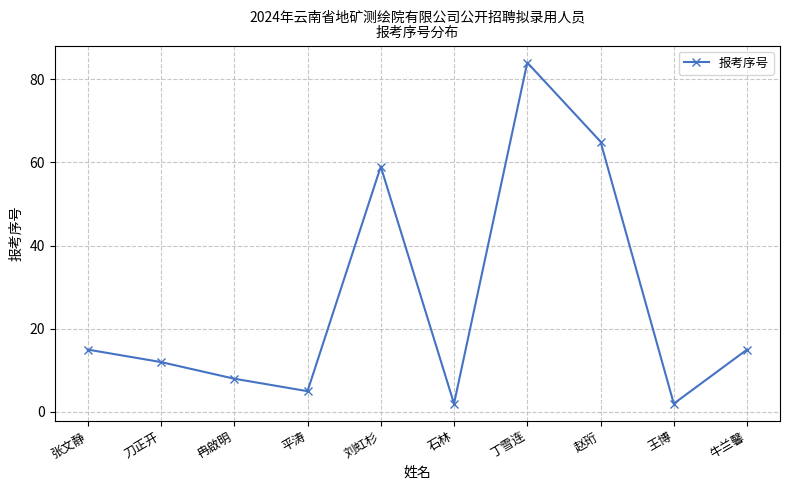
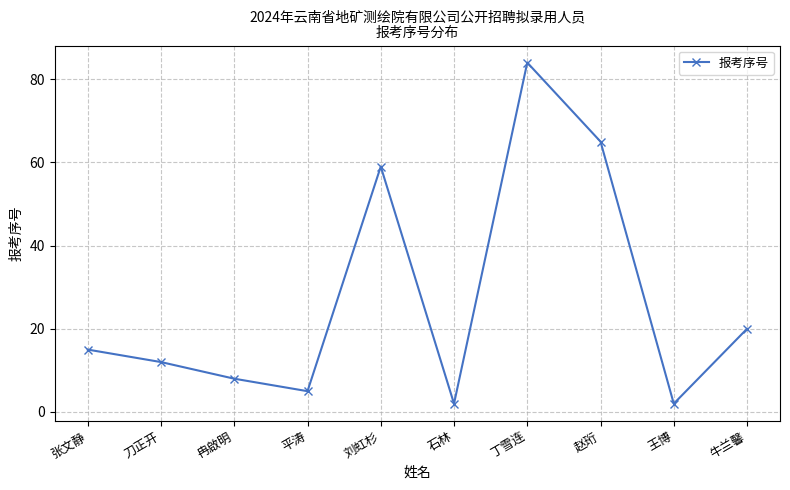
  {
    "张文静": 15,
    "刀正开": 12,
    "冉啟明": 8,
    "平涛": 5,
    "刘虹杉": 59,
    "石林": 2,
    "丁雪连": 84,
    "赵珩": 65,
    "王博": 2,
-   "牛兰馨": 15
+   "牛兰馨": 20
  }
